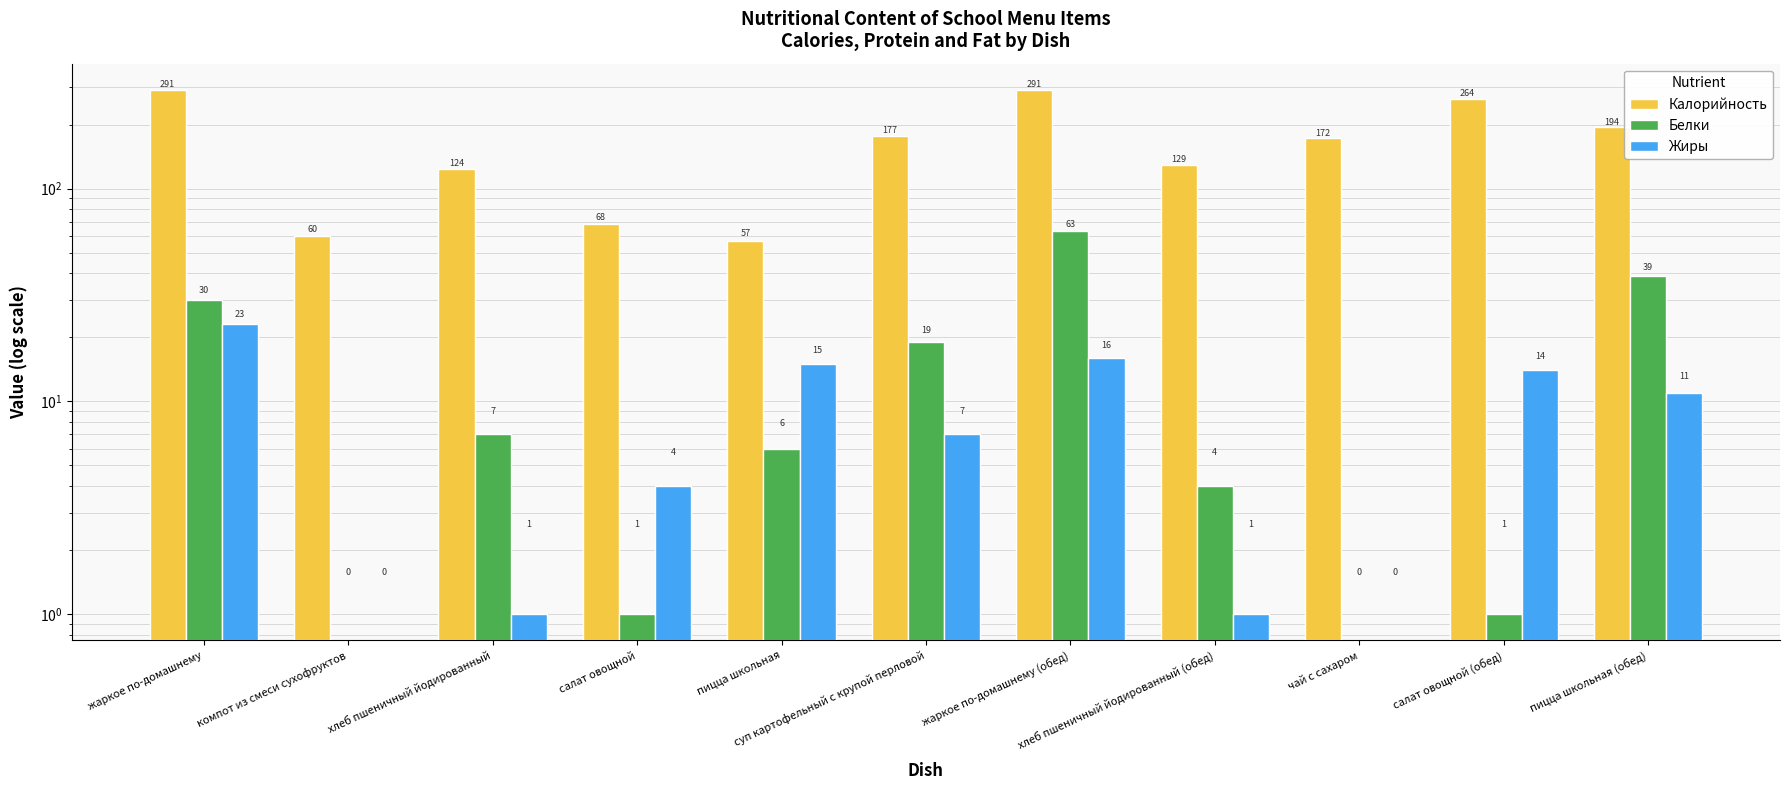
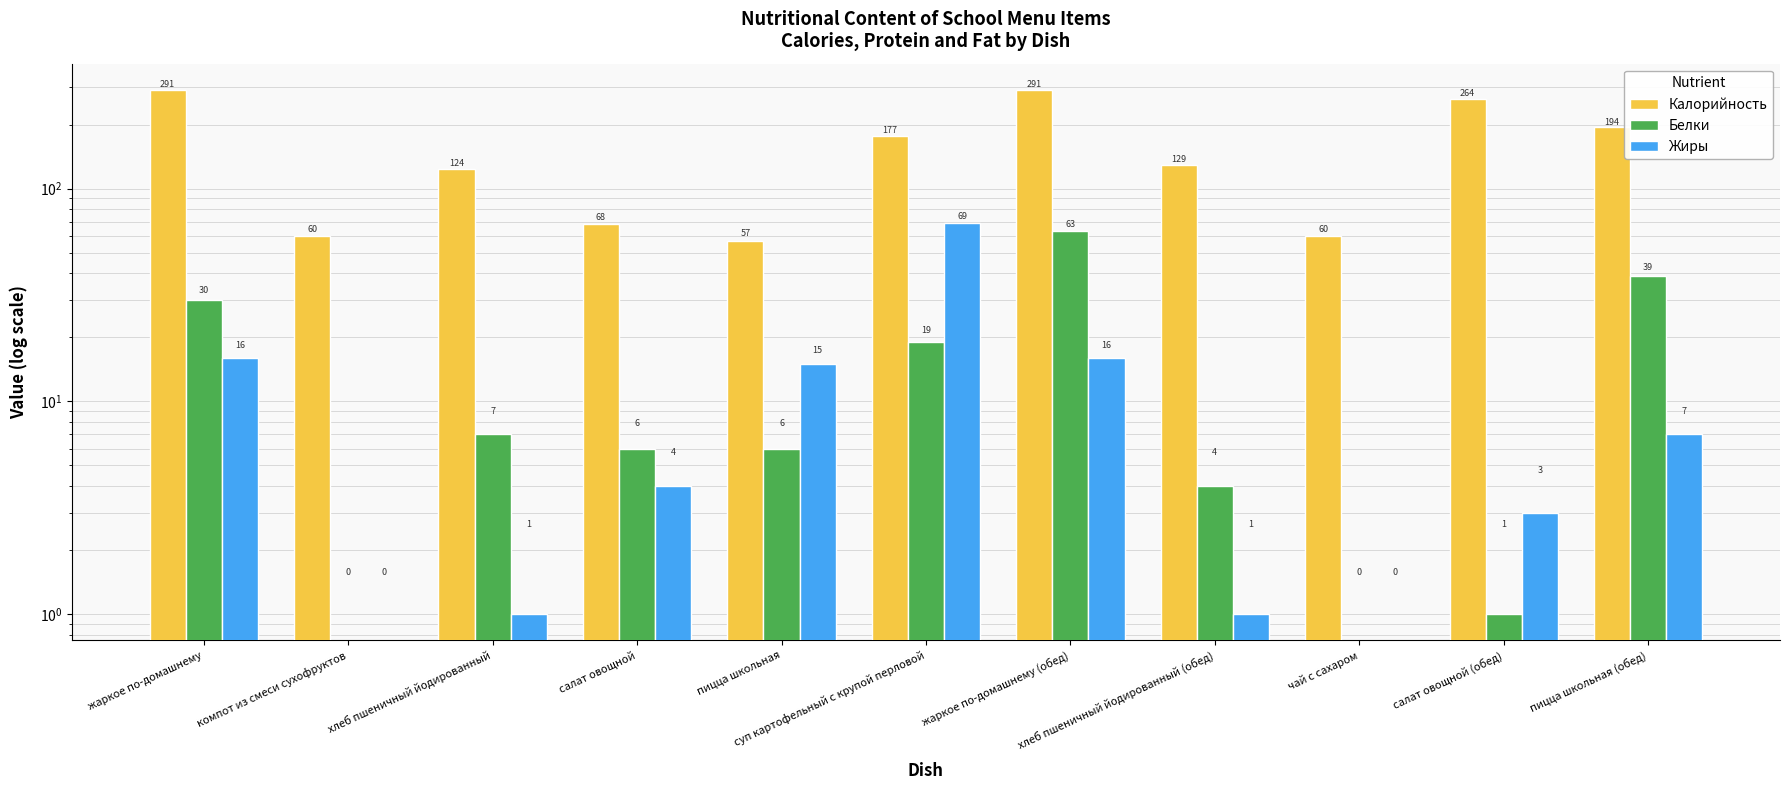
  {
    "Калорийность": {
      "жаркое по-домашнему": 291,
      "компот из смеси сухофруктов": 60,
      "хлеб пшеничный йодированный": 124,
      "салат овощной": 68,
      "пицца школьная": 57,
      "суп картофельный с крупой перловой": 177,
      "жаркое по-домашнему (обед)": 291,
      "хлеб пшеничный йодированный (обед)": 129,
-     "чай с сахаром": 172,
+     "чай с сахаром": 60,
      "салат овощной (обед)": 264,
      "пицца школьная (обед)": 194
    },
    "Белки": {
      "жаркое по-домашнему": 30,
      "хлеб пшеничный йодированный": 7,
-     "салат овощной": 1,
+     "салат овощной": 6,
      "пицца школьная": 6,
      "суп картофельный с крупой перловой": 19,
      "жаркое по-домашнему (обед)": 63,
      "пицца школьная (обед)": 39
    },
    "Жиры": {
-     "жаркое по-домашнему": 23,
+     "жаркое по-домашнему": 16,
      "пицца школьная": 15,
-     "суп картофельный с крупой перловой": 7,
+     "суп картофельный с крупой перловой": 69,
      "жаркое по-домашнему (обед)": 16,
-     "салат овощной (обед)": 14,
-     "пицца школьная (обед)": 11
+     "салат овощной (обед)": 3,
+     "пицца школьная (обед)": 7
    }
  }
